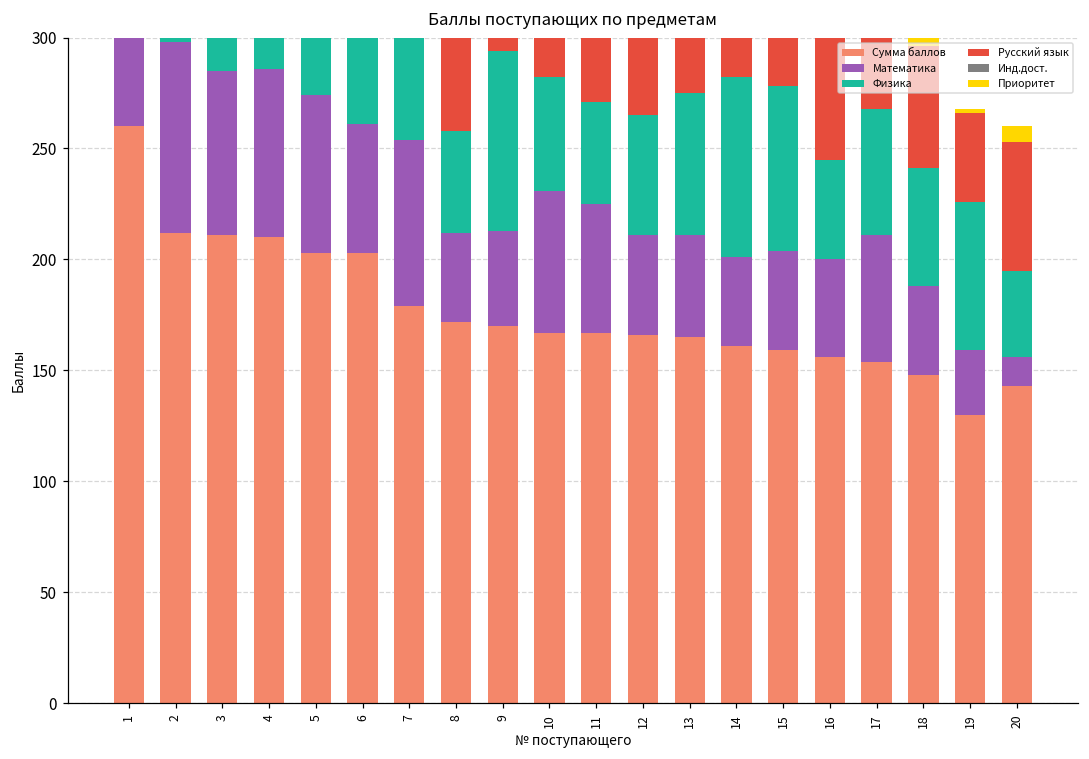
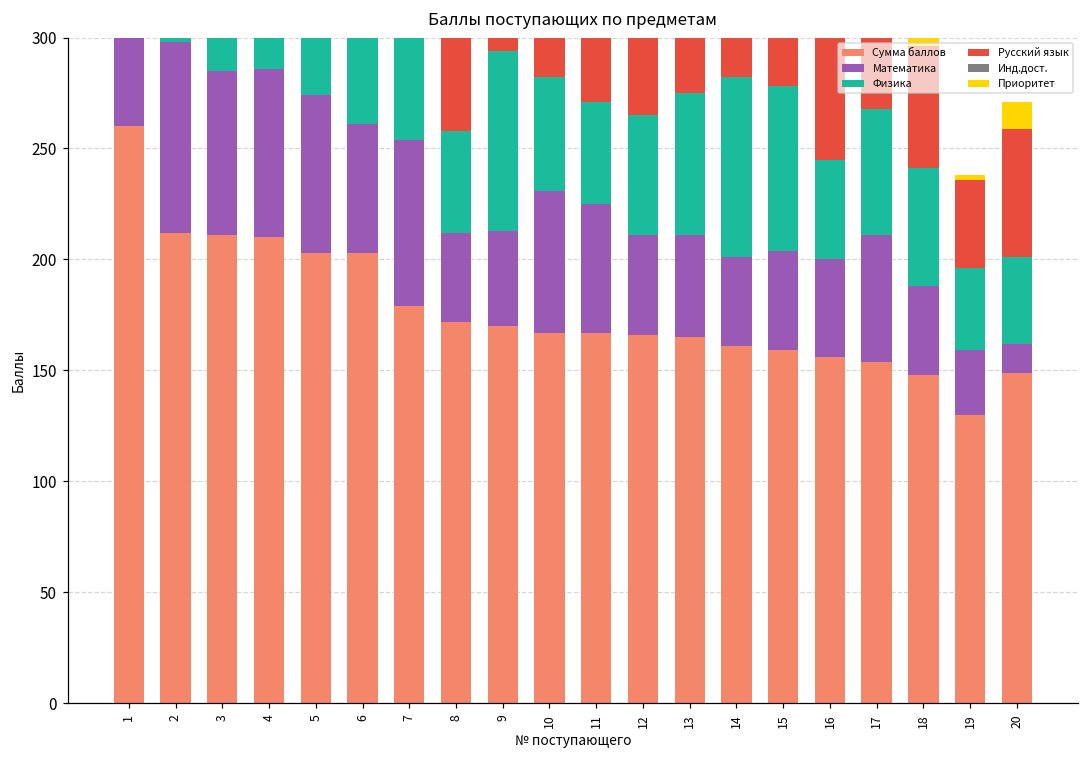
  {
    "Сумма баллов": {
      "1": 260,
      "2": 212,
      "3": 211,
      "4": 210,
      "5": 203,
      "6": 203,
      "7": 179,
      "8": 172,
      "9": 170,
      "10": 167,
      "11": 167,
      "12": 166,
      "13": 165,
      "14": 161,
      "15": 159,
      "16": 156,
      "17": 154,
      "18": 148,
      "19": 130,
-     "20": 143
+     "20": 149
    },
    "Математика": {
      "2": 86,
      "3": 74,
      "4": 76,
      "5": 71,
      "6": 58,
      "7": 75,
      "8": 40,
      "9": 43,
      "10": 64,
      "11": 58,
      "12": 45,
      "13": 46,
      "14": 40,
      "15": 45,
      "16": 44,
      "17": 57,
      "18": 40,
      "19": 29,
      "20": 13
    },
    "Физика": {
      "8": 46,
      "9": 81,
      "10": 51,
      "11": 46,
      "12": 54,
      "13": 64,
      "14": 81,
      "15": 74,
      "16": 45,
      "17": 57,
      "18": 53,
-     "19": 67,
+     "19": 37,
      "20": 39
    },
    "Приоритет": {
      "18": 4,
      "19": 2,
-     "20": 7
+     "20": 12
    }
  }
